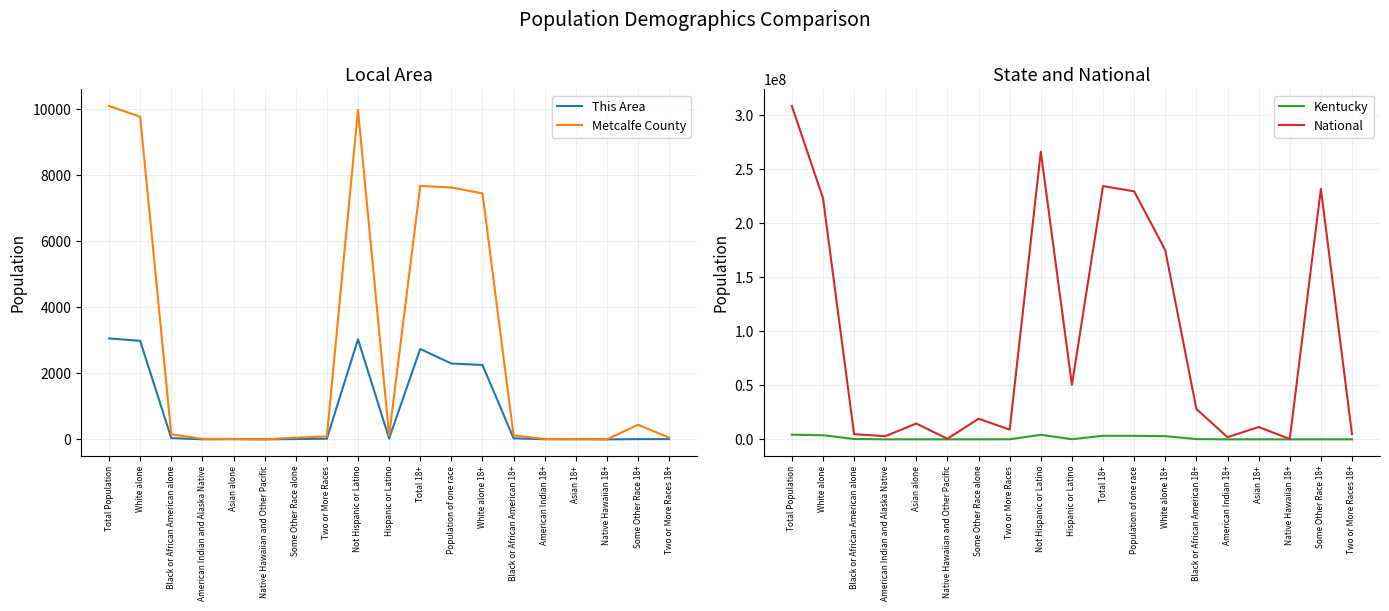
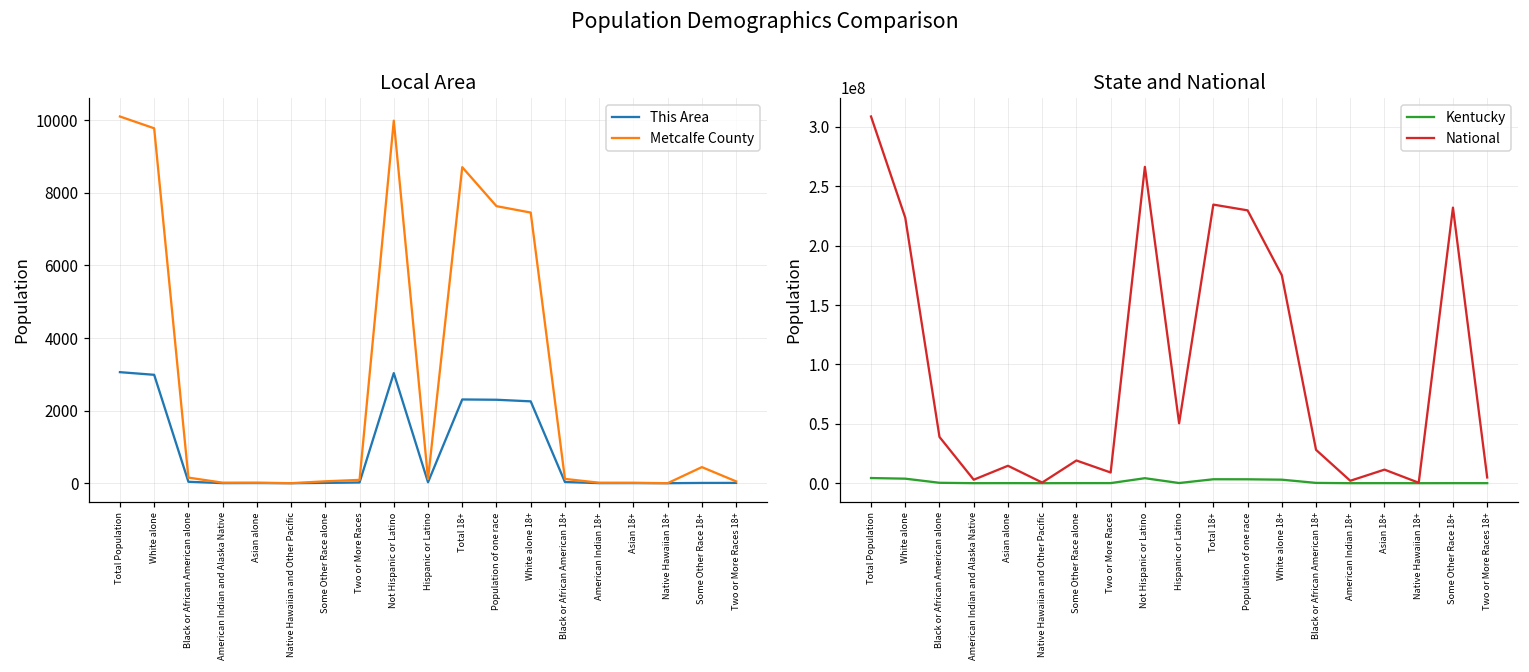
  {
    "Local Area": {
      "This Area": {
        "Total Population": 3100,
        "White alone": 3000,
        "Black or African American alone": 0,
        "Not Hispanic or Latino": 3000,
        "Hispanic or Latino": 0,
-       "Total 18+": 2700,
+       "Total 18+": 2300,
        "Population of one race": 2300,
        "White alone 18+": 2300,
        "Black or African American 18+": 0,
        "Some Other Race 18+": 0
      },
      "Metcalfe County": {
        "Total Population": 10100,
        "White alone": 9800,
        "Black or African American alone": 200,
        "Not Hispanic or Latino": 10000,
        "Hispanic or Latino": 100,
-       "Total 18+": 7700,
+       "Total 18+": 8700,
        "Population of one race": 7600,
        "White alone 18+": 7500,
        "Black or African American 18+": 100,
        "Some Other Race 18+": 400
      }
    },
    "State and National": {
      "Kentucky": {
        "Total Population": 4000000,
        "White alone": 4000000,
        "Black or African American alone": 0,
        "American Indian and Alaska Native": 0,
        "Asian alone": 0,
        "Some Other Race alone": 0,
        "Two or More Races": 0,
        "Not Hispanic or Latino": 4000000,
        "Hispanic or Latino": 0,
        "Total 18+": 3000000,
        "Population of one race": 3000000,
        "White alone 18+": 3000000,
        "Black or African American 18+": 0,
        "Asian 18+": 0,
        "Some Other Race 18+": 0,
        "Two or More Races 18+": 0
      },
      "National": {
        "Total Population": 309000000,
        "White alone": 224000000,
-       "Black or African American alone": 5000000,
+       "Black or African American alone": 39000000,
        "American Indian and Alaska Native": 3000000,
        "Asian alone": 15000000,
        "Some Other Race alone": 19000000,
        "Two or More Races": 9000000,
        "Not Hispanic or Latino": 266000000,
        "Hispanic or Latino": 50000000,
        "Total 18+": 235000000,
        "Population of one race": 230000000,
        "White alone 18+": 175000000,
        "Black or African American 18+": 28000000,
        "Asian 18+": 11000000,
        "Some Other Race 18+": 232000000,
        "Two or More Races 18+": 5000000
      }
    }
  }
